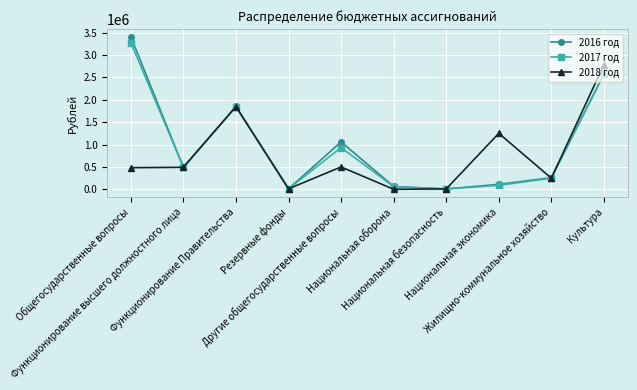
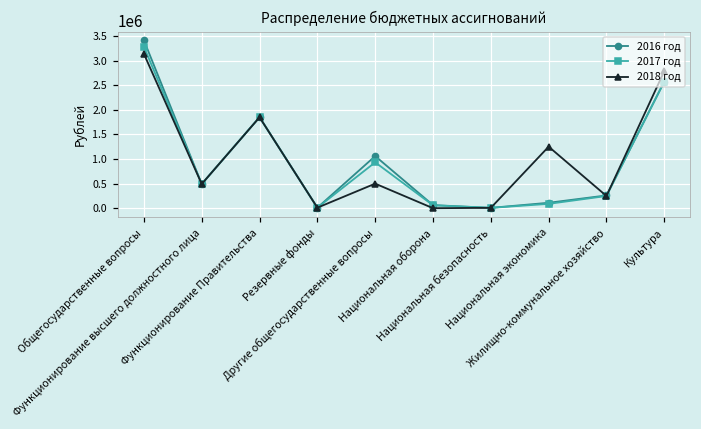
  {
    "2018 год": {
-     "Общегосударственные вопросы": 500000,
+     "Общегосударственные вопросы": 3100000,
      "Другие общегосударственные вопросы": 500000,
      "Национальная оборона": 0,
      "Национальная экономика": 1300000
    }
  }
